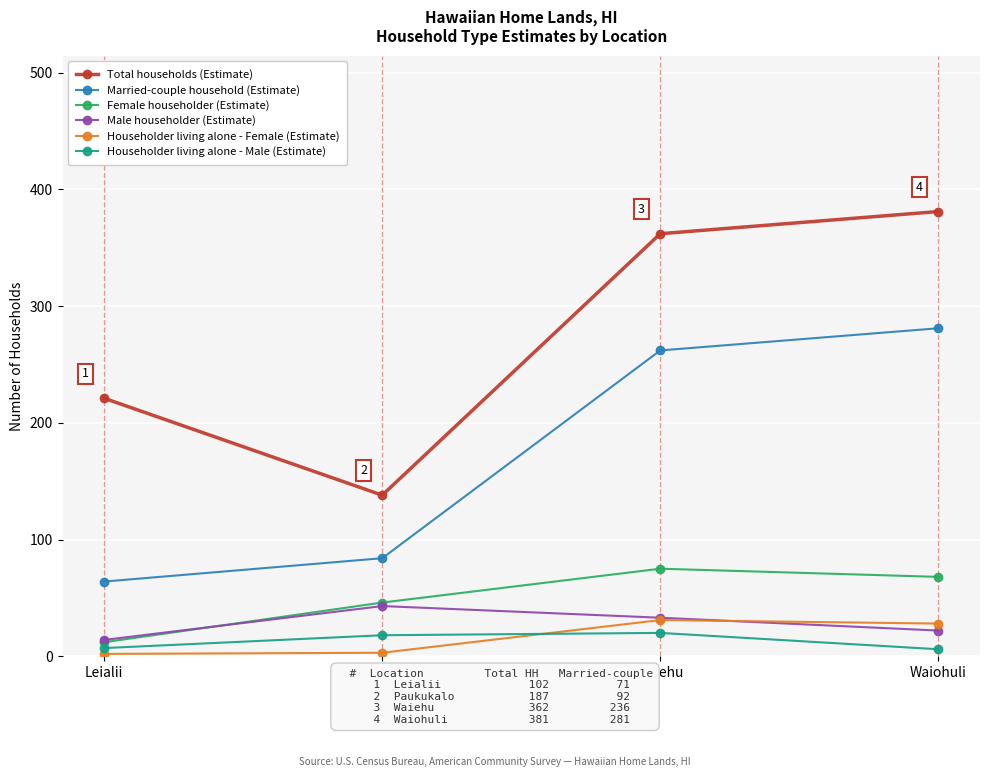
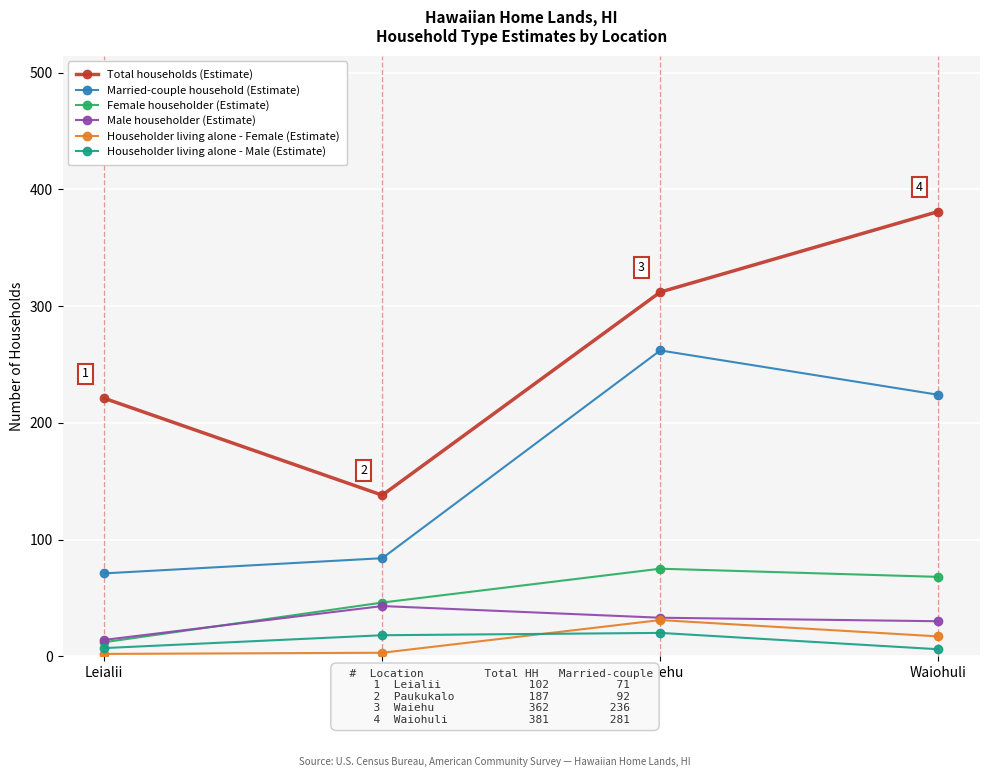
  {
    "Total households (Estimate)": {
-     "Waiehu": 362
+     "Waiehu": 312
    },
    "Married-couple household (Estimate)": {
-     "Leialii": 64,
+     "Leialii": 71,
      "Paukukalo": 84,
      "Waiehu": 262,
-     "Waiohuli": 281
+     "Waiohuli": 224
    },
    "Male householder (Estimate)": {
      "Paukukalo": 43,
-     "Waiohuli": 22
+     "Waiohuli": 30
    },
    "Householder living alone - Female (Estimate)": {
      "Leialii": 2,
      "Paukukalo": 3,
-     "Waiohuli": 28
+     "Waiohuli": 17
    }
  }
